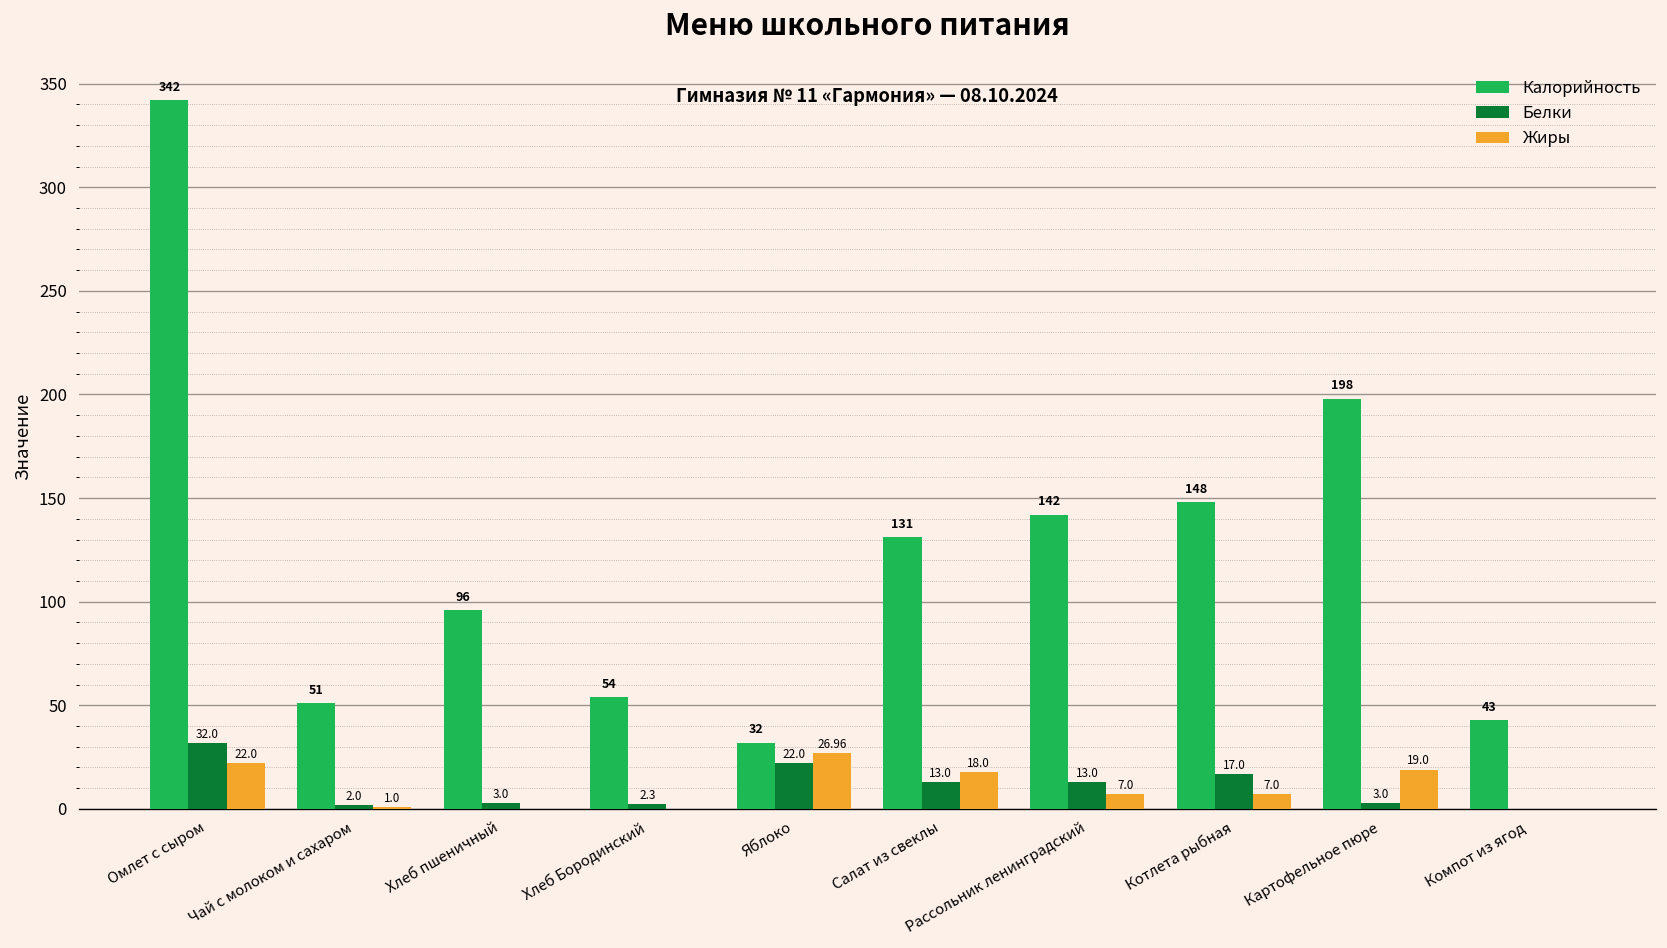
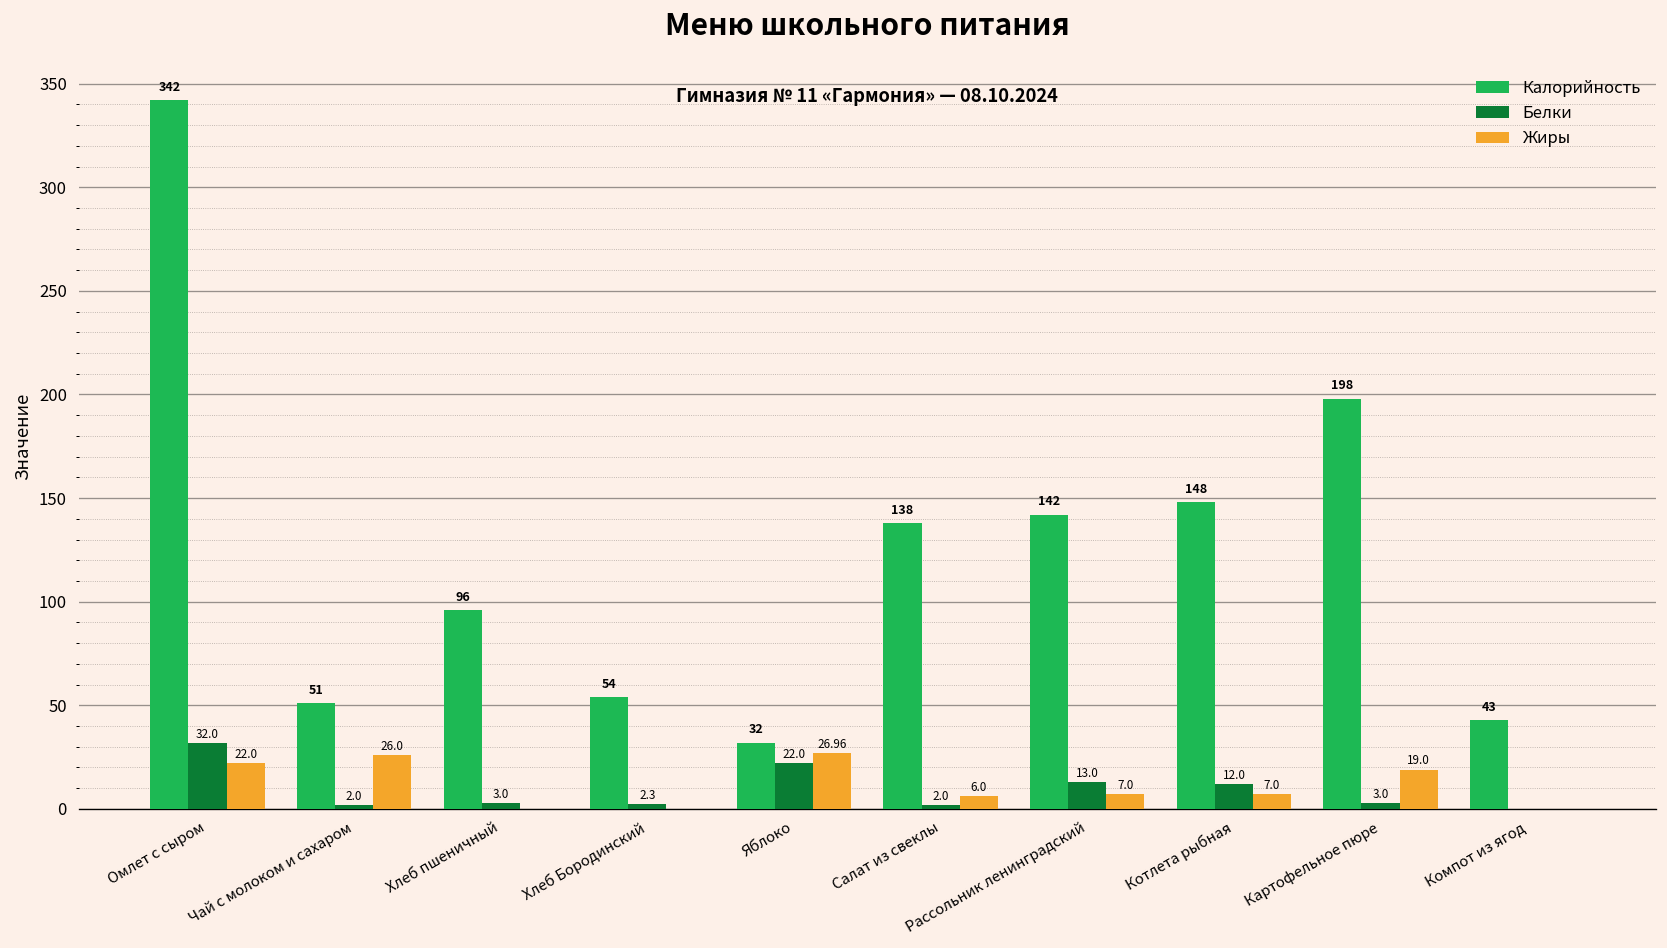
  {
    "Калорийность": {
      "Омлет с сыром": 342,
      "Чай с молоком и сахаром": 51,
      "Хлеб пшеничный": 96,
      "Хлеб Бородинский": 54,
      "Яблоко": 32,
-     "Салат из свеклы": 131,
+     "Салат из свеклы": 138,
      "Рассольник ленинградский": 142,
      "Котлета рыбная": 148,
      "Картофельное пюре": 198,
      "Компот из ягод": 43
    },
    "Белки": {
      "Омлет с сыром": 32.0,
      "Чай с молоком и сахаром": 2.0,
      "Хлеб пшеничный": 3.0,
      "Хлеб Бородинский": 2.3,
      "Яблоко": 22.0,
-     "Салат из свеклы": 13.0,
+     "Салат из свеклы": 2.0,
      "Рассольник ленинградский": 13.0,
-     "Котлета рыбная": 17.0,
+     "Котлета рыбная": 12.0,
      "Картофельное пюре": 3.0
    },
    "Жиры": {
      "Омлет с сыром": 22.0,
-     "Чай с молоком и сахаром": 1.0,
+     "Чай с молоком и сахаром": 26.0,
      "Яблоко": 26.96,
-     "Салат из свеклы": 18.0,
+     "Салат из свеклы": 6.0,
      "Рассольник ленинградский": 7.0,
      "Котлета рыбная": 7.0,
      "Картофельное пюре": 19.0
    }
  }
